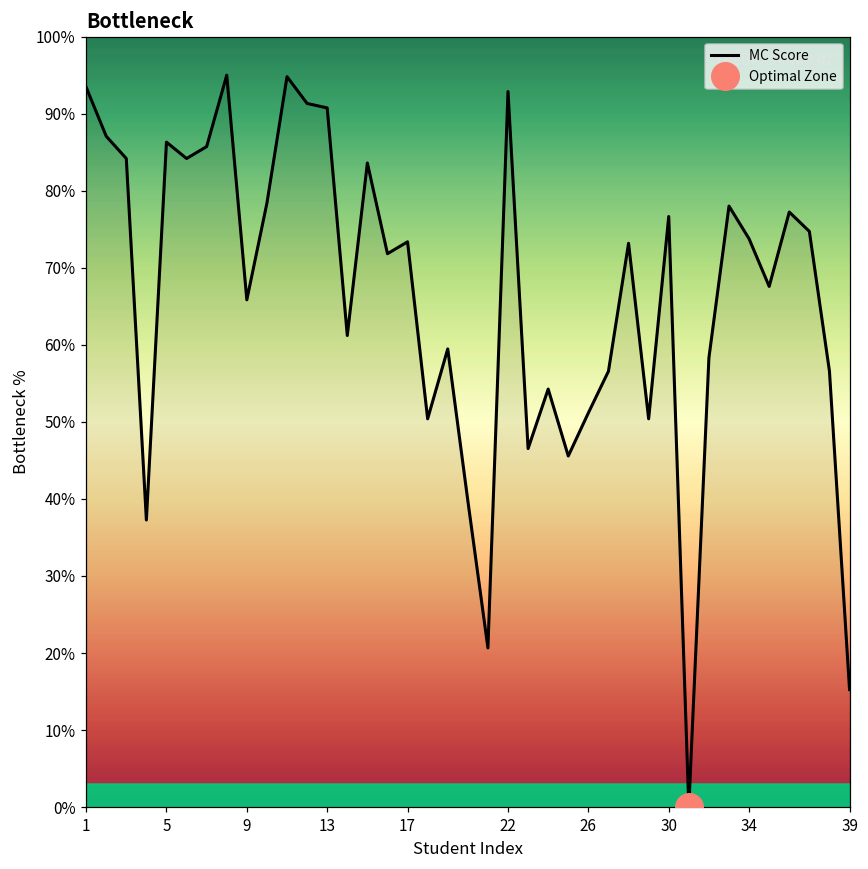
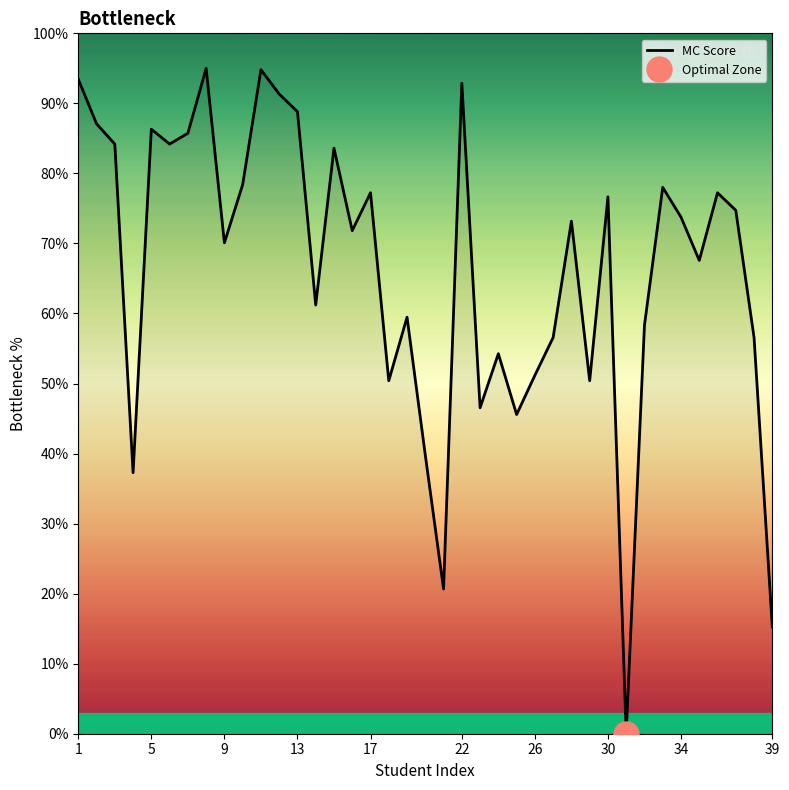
  {
    "MC Score": {
      "1": "93%",
      "5": "86%",
-     "9": "66%",
-     "13": "91%",
-     "17": "73%",
+     "9": "70%",
+     "13": "89%",
+     "17": "77%",
      "22": "93%",
      "26": "51%",
      "30": "77%",
      "34": "74%",
      "39": "15%"
    }
  }
